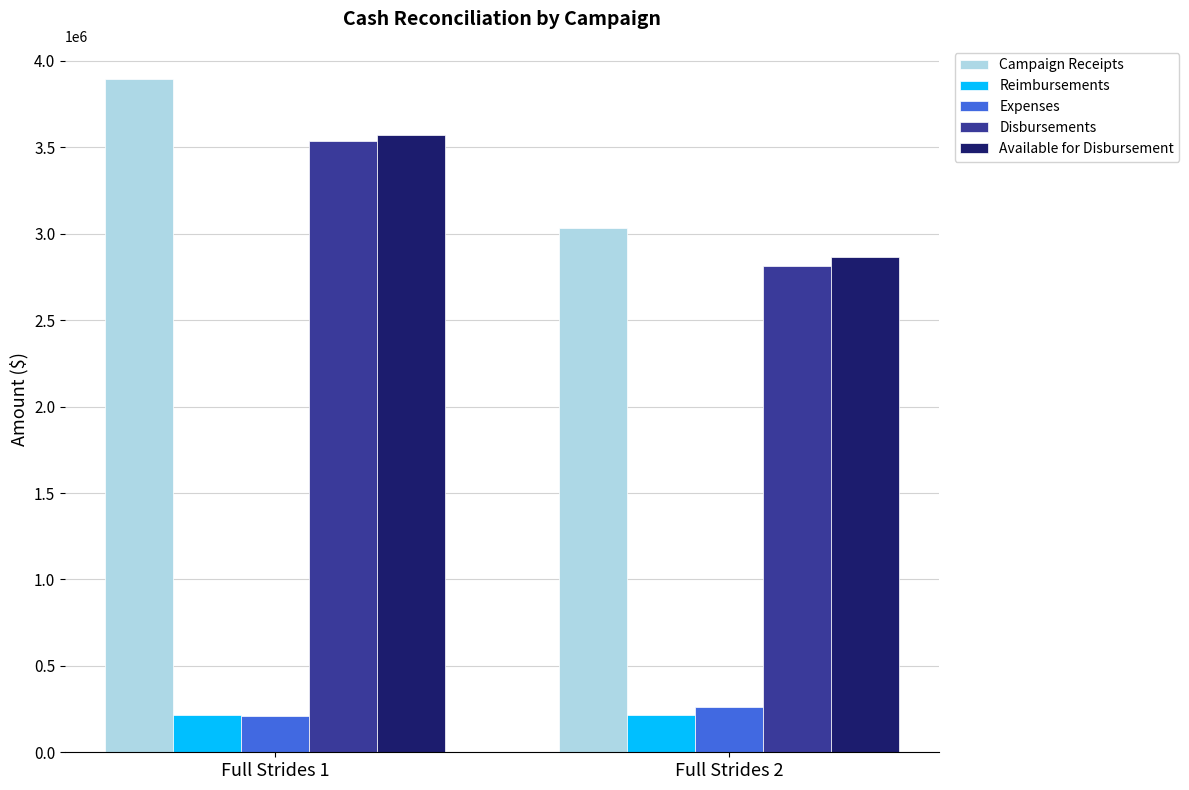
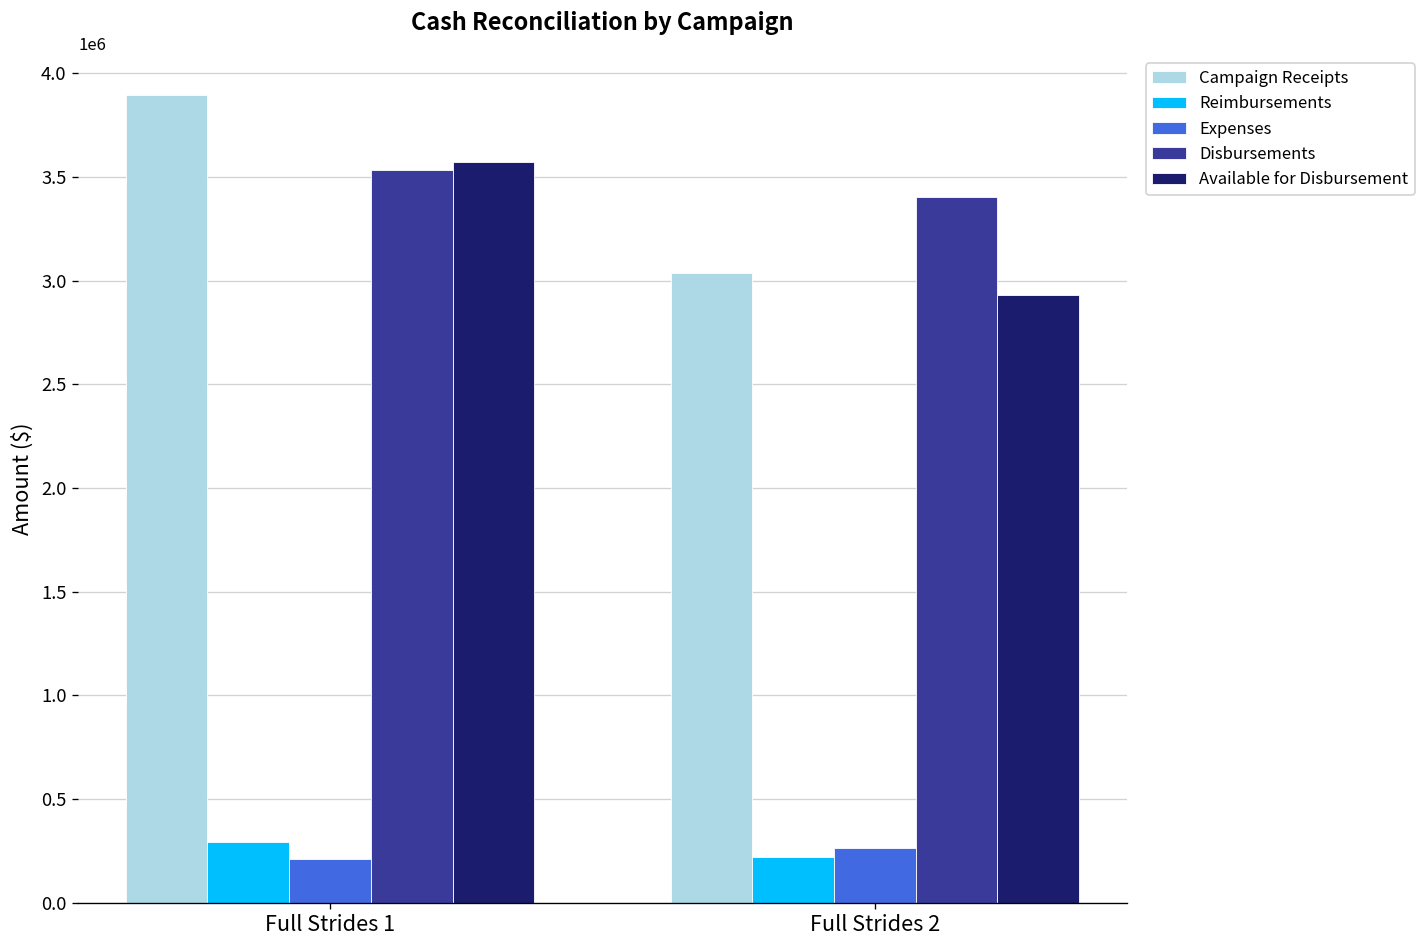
  {
    "Campaign Receipts": {
      "Full Strides 1": 3890000,
      "Full Strides 2": 3030000
    },
    "Reimbursements": {
-     "Full Strides 1": 220000,
+     "Full Strides 1": 290000,
      "Full Strides 2": 220000
    },
    "Expenses": {
      "Full Strides 1": 210000,
      "Full Strides 2": 260000
    },
    "Disbursements": {
      "Full Strides 1": 3540000,
-     "Full Strides 2": 2810000
+     "Full Strides 2": 3400000
    },
    "Available for Disbursement": {
      "Full Strides 1": 3570000,
-     "Full Strides 2": 2870000
+     "Full Strides 2": 2930000
    }
  }
